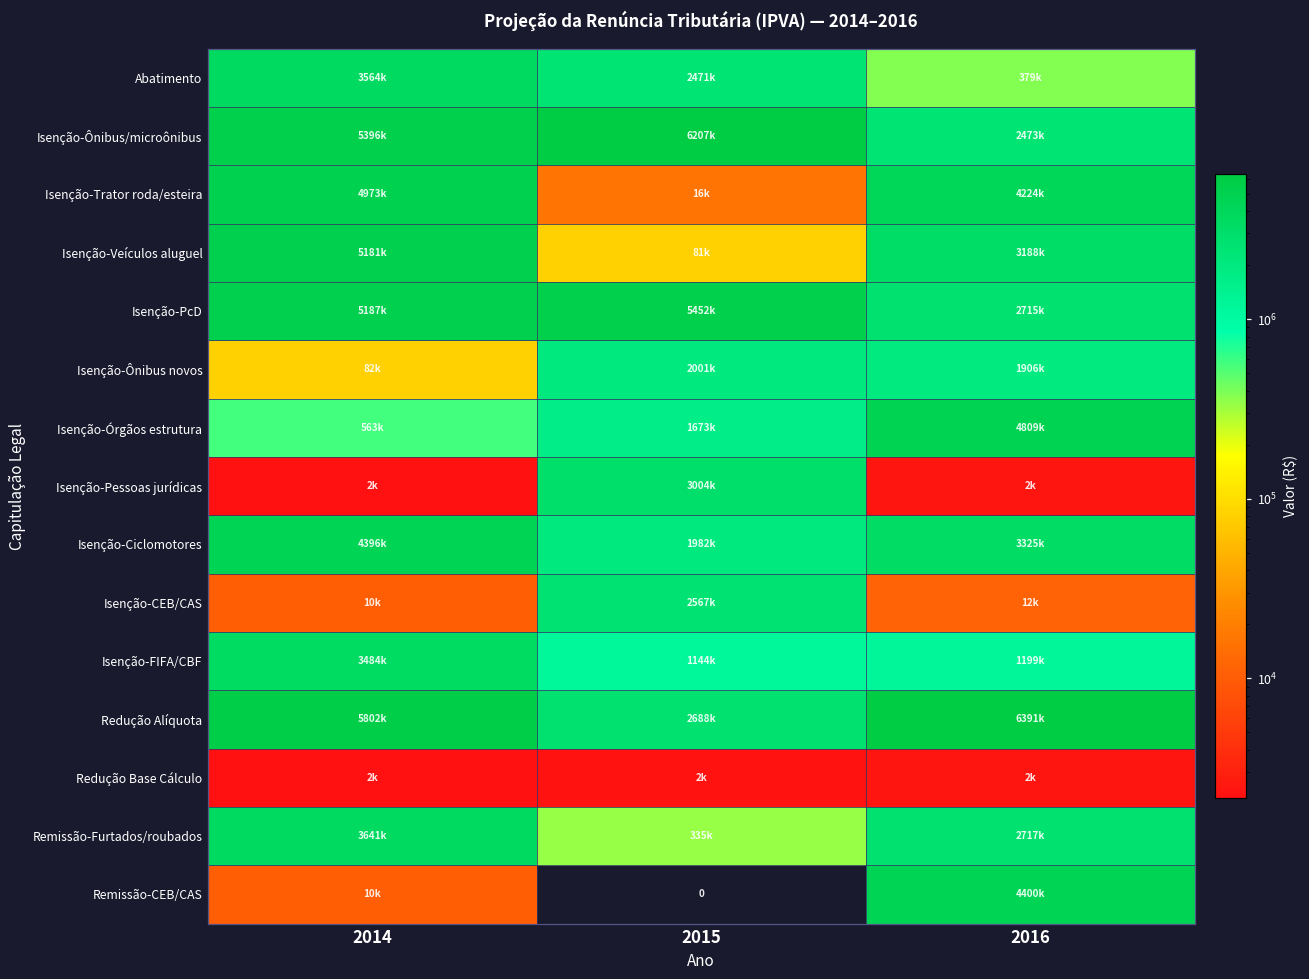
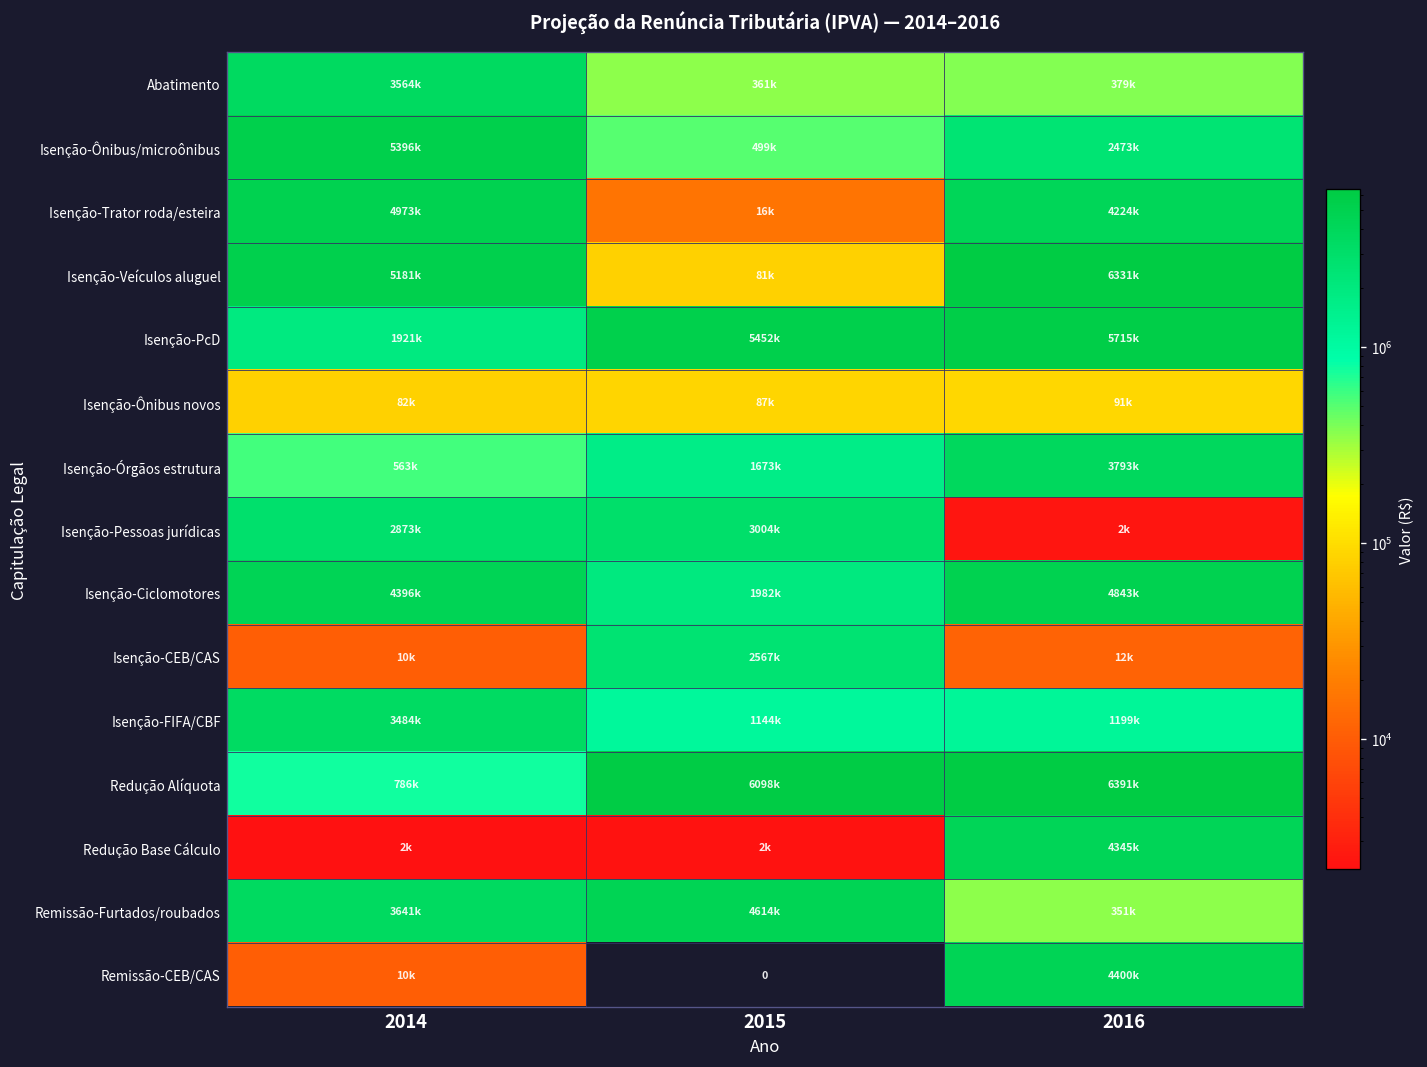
  {
    "Abatimento": {
      "2014": "3564k",
-     "2015": "2471k",
+     "2015": "361k",
      "2016": "379k"
    },
    "Isenção-Ônibus/microônibus": {
      "2014": "5396k",
-     "2015": "6207k",
+     "2015": "499k",
      "2016": "2473k"
    },
    "Isenção-Trator roda/esteira": {
      "2014": "4973k",
      "2015": "16k",
      "2016": "4224k"
    },
    "Isenção-Veículos aluguel": {
      "2014": "5181k",
      "2015": "81k",
-     "2016": "3188k"
+     "2016": "6331k"
    },
    "Isenção-PcD": {
-     "2014": "5187k",
+     "2014": "1921k",
      "2015": "5452k",
-     "2016": "2715k"
+     "2016": "5715k"
    },
    "Isenção-Ônibus novos": {
      "2014": "82k",
-     "2015": "2001k",
-     "2016": "1906k"
+     "2015": "87k",
+     "2016": "91k"
    },
    "Isenção-Órgãos estrutura": {
      "2014": "563k",
      "2015": "1673k",
-     "2016": "4809k"
+     "2016": "3793k"
    },
    "Isenção-Pessoas jurídicas": {
-     "2014": "2k",
+     "2014": "2873k",
      "2015": "3004k",
      "2016": "2k"
    },
    "Isenção-Ciclomotores": {
      "2014": "4396k",
      "2015": "1982k",
-     "2016": "3325k"
+     "2016": "4843k"
    },
    "Isenção-CEB/CAS": {
      "2014": "10k",
      "2015": "2567k",
      "2016": "12k"
    },
    "Isenção-FIFA/CBF": {
      "2014": "3484k",
      "2015": "1144k",
      "2016": "1199k"
    },
    "Redução Alíquota": {
-     "2014": "5802k",
-     "2015": "2688k",
+     "2014": "786k",
+     "2015": "6098k",
      "2016": "6391k"
    },
    "Redução Base Cálculo": {
      "2014": "2k",
      "2015": "2k",
-     "2016": "2k"
+     "2016": "4345k"
    },
    "Remissão-Furtados/roubados": {
      "2014": "3641k",
-     "2015": "335k",
-     "2016": "2717k"
+     "2015": "4614k",
+     "2016": "351k"
    },
    "Remissão-CEB/CAS": {
      "2014": "10k",
      "2015": "0",
      "2016": "4400k"
    }
  }
